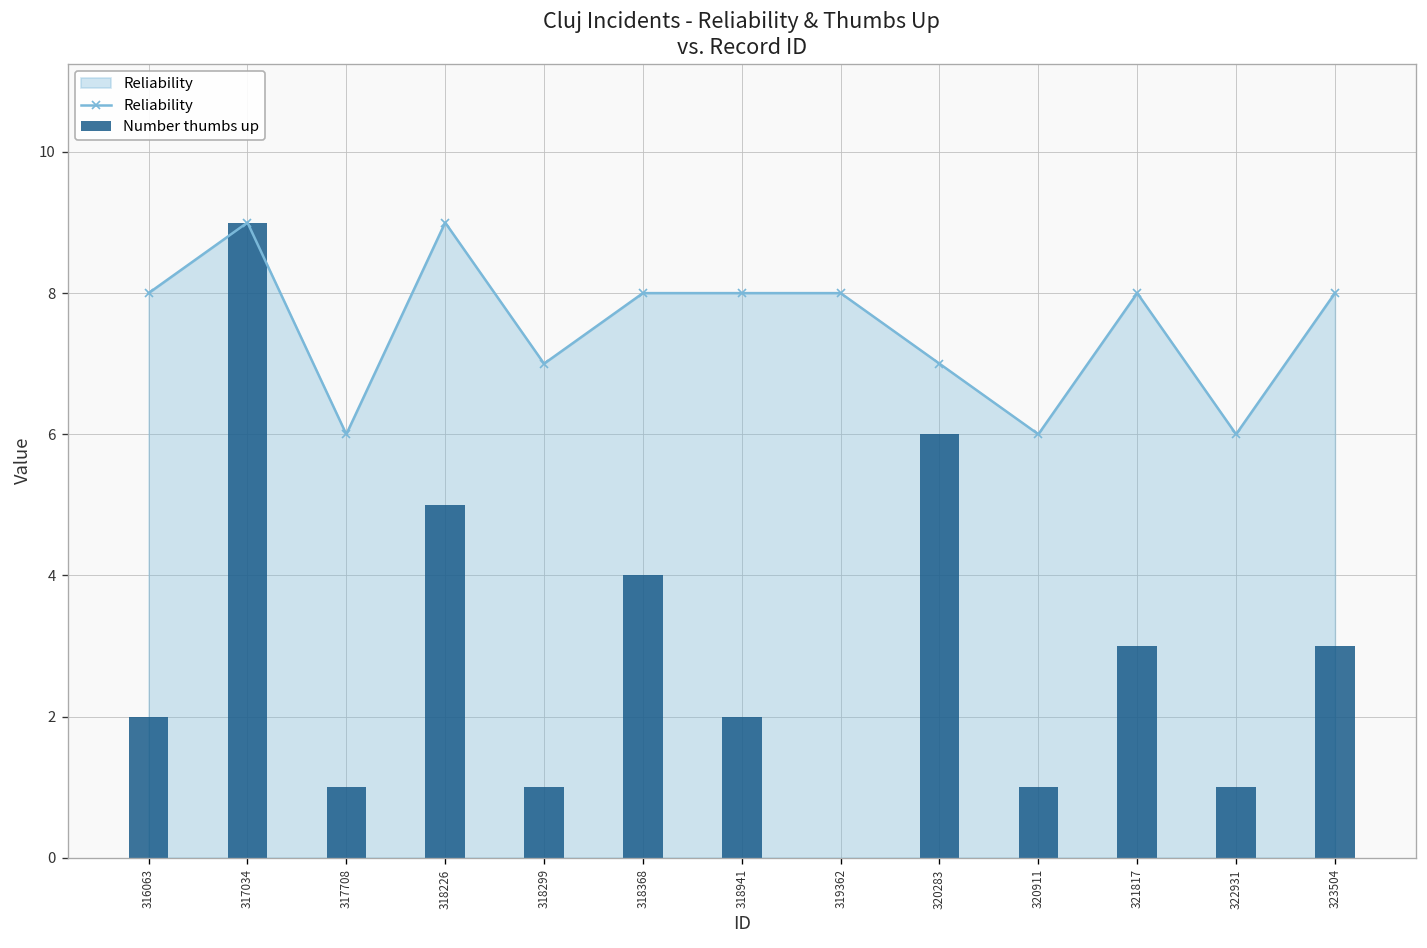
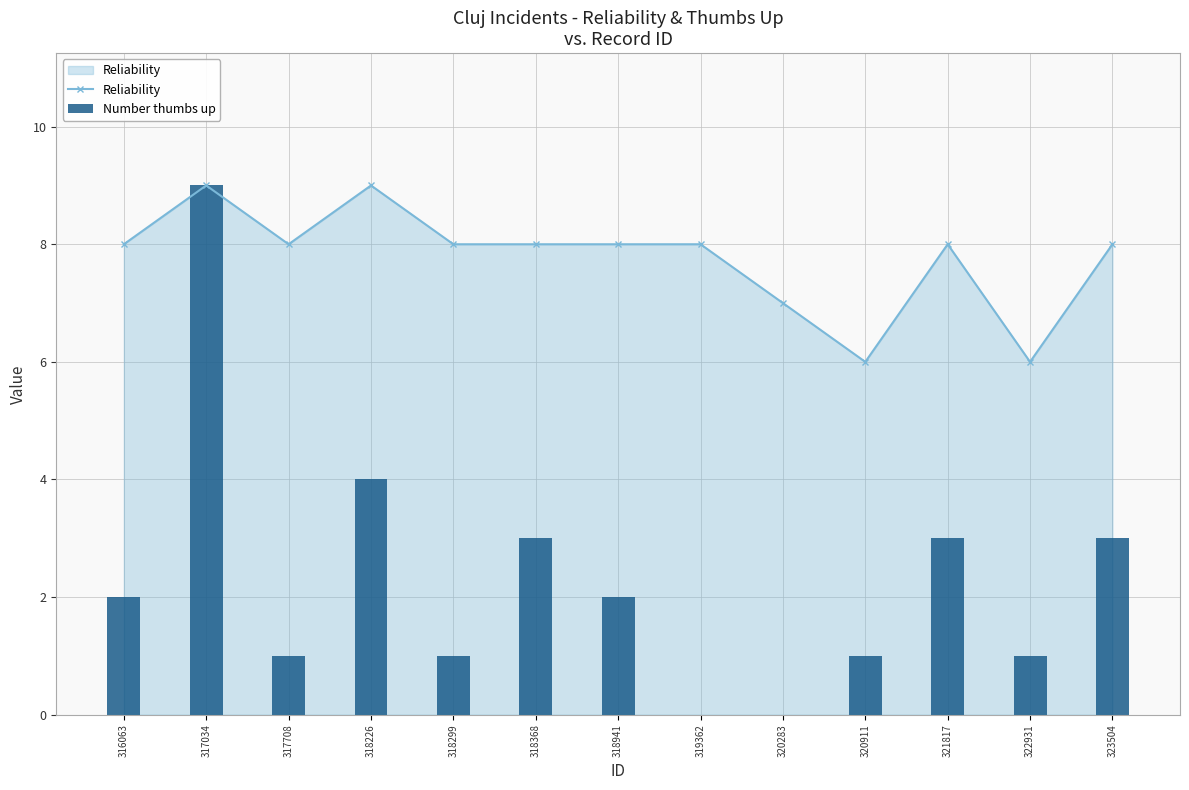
  {
    "Reliability": {
      "316063": 8,
      "317034": 9,
-     "317708": 6,
+     "317708": 8,
      "318226": 9,
-     "318299": 7,
+     "318299": 8,
      "318368": 8,
      "318941": 8,
      "319362": 8,
      "320283": 7,
      "320911": 6,
      "321817": 8,
      "322931": 6,
      "323504": 8
    },
    "Number thumbs up": {
      "316063": 2,
      "317034": 9,
      "317708": 1,
-     "318226": 5,
+     "318226": 4,
      "318299": 1,
-     "318368": 4,
+     "318368": 3,
      "318941": 2,
      "319362": 0,
-     "320283": 6,
+     "320283": 0,
      "320911": 1,
      "321817": 3,
      "322931": 1,
      "323504": 3
    }
  }
